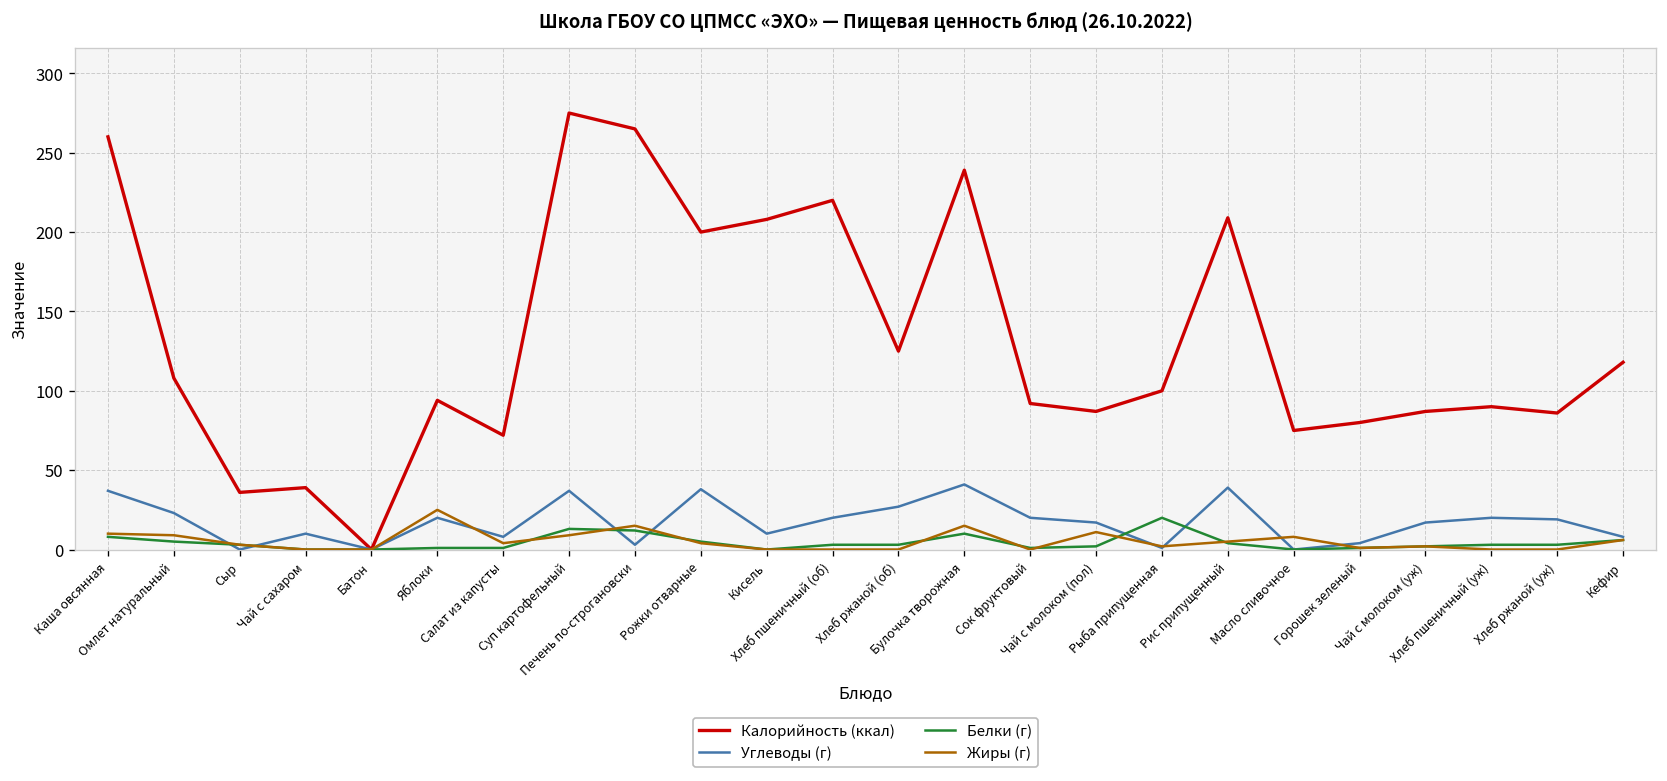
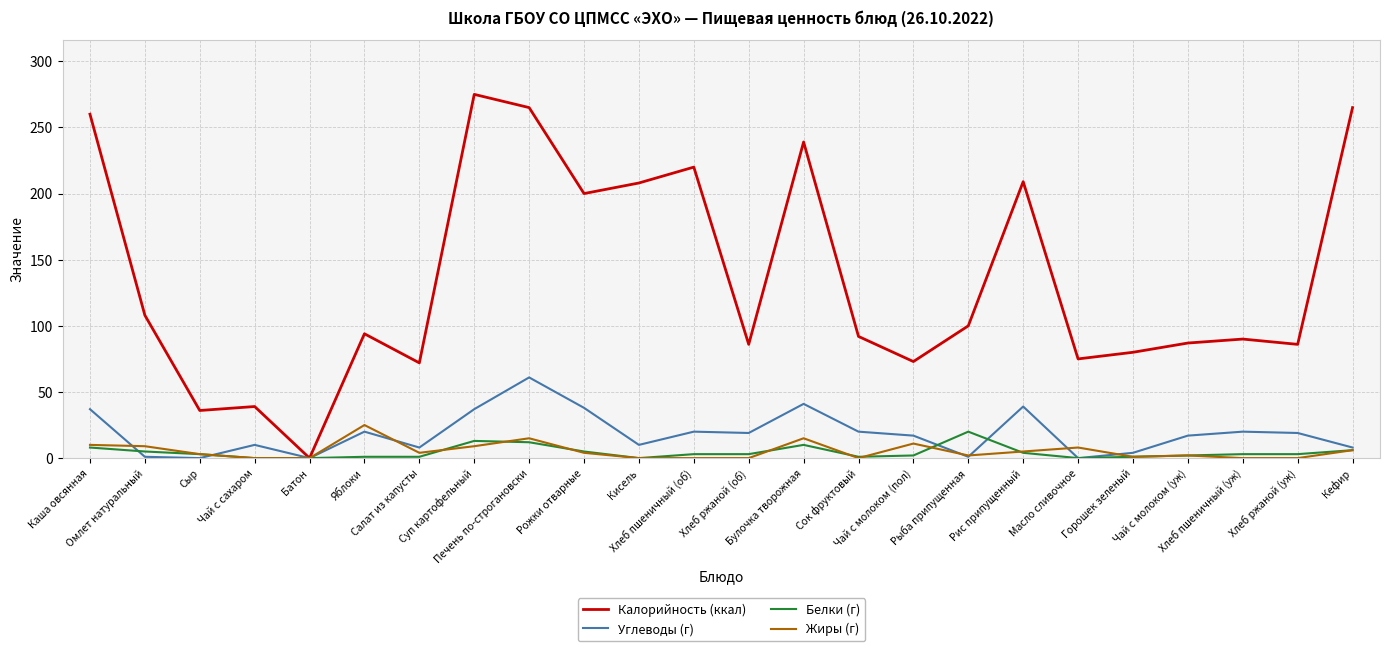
  {
    "Калорийность (ккал)": {
      "Каша овсянная": 260,
      "Омлет натуральный": 108,
      "Сыр": 36,
      "Чай с сахаром": 39,
      "Яблоки": 94,
      "Салат из капусты": 72,
      "Суп картофельный": 275,
      "Печень по-строгановски": 265,
      "Рожки отварные": 200,
      "Кисель": 208,
      "Хлеб пшеничный (об)": 220,
-     "Хлеб ржаной (об)": 125,
+     "Хлеб ржаной (об)": 86,
      "Булочка творожная": 239,
      "Сок фруктовый": 92,
-     "Чай с молоком (пол)": 87,
+     "Чай с молоком (пол)": 73,
      "Рыба припущенная": 100,
      "Рис припущенный": 209,
      "Масло сливочное": 75,
      "Горошек зеленый": 80,
      "Чай с молоком (уж)": 87,
      "Хлеб пшеничный (уж)": 90,
      "Хлеб ржаной (уж)": 86,
-     "Кефир": 118
+     "Кефир": 265
    },
    "Углеводы (г)": {
      "Каша овсянная": 37,
-     "Омлет натуральный": 23,
+     "Омлет натуральный": 1,
      "Сыр": 0,
      "Чай с сахаром": 10,
      "Яблоки": 20,
      "Салат из капусты": 8,
      "Суп картофельный": 37,
-     "Печень по-строгановски": 3,
+     "Печень по-строгановски": 61,
      "Рожки отварные": 38,
      "Кисель": 10,
      "Хлеб пшеничный (об)": 20,
-     "Хлеб ржаной (об)": 27,
+     "Хлеб ржаной (об)": 19,
      "Булочка творожная": 41,
      "Сок фруктовый": 20,
      "Чай с молоком (пол)": 17,
      "Рис припущенный": 39,
      "Горошек зеленый": 4,
      "Чай с молоком (уж)": 17,
      "Хлеб пшеничный (уж)": 20,
      "Хлеб ржаной (уж)": 19,
      "Кефир": 8
    },
    "Белки (г)": {
      "Каша овсянная": 8,
      "Омлет натуральный": 5,
      "Яблоки": 1,
      "Салат из капусты": 1,
      "Суп картофельный": 13,
      "Печень по-строгановски": 12,
      "Хлеб пшеничный (об)": 3,
      "Хлеб ржаной (об)": 3,
      "Булочка творожная": 10,
      "Чай с молоком (пол)": 2,
      "Рыба припущенная": 20,
      "Хлеб пшеничный (уж)": 3,
      "Хлеб ржаной (уж)": 3
    },
    "Жиры (г)": {
      "Каша овсянная": 10,
      "Омлет натуральный": 9,
      "Яблоки": 25,
      "Салат из капусты": 4,
      "Суп картофельный": 9,
      "Печень по-строгановски": 15,
      "Хлеб пшеничный (об)": 0,
      "Хлеб ржаной (об)": 0,
      "Булочка творожная": 15,
      "Чай с молоком (пол)": 11,
      "Масло сливочное": 8,
      "Хлеб пшеничный (уж)": 0,
      "Хлеб ржаной (уж)": 0
    }
  }
